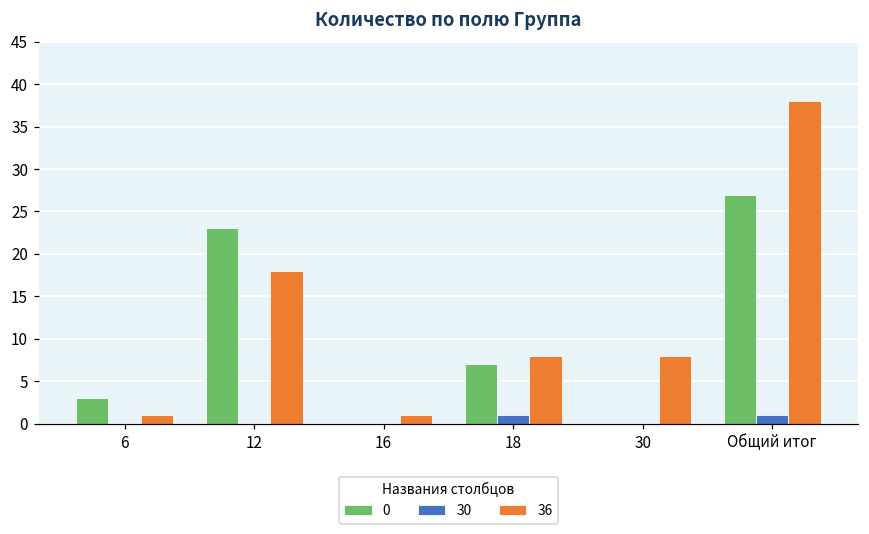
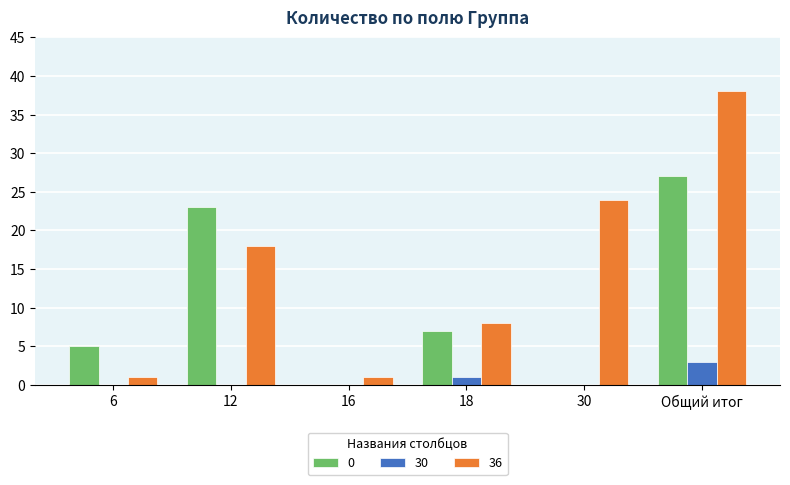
  {
    "0": {
-     "6": 3,
+     "6": 5,
      "12": 23,
      "16": 0,
      "18": 7,
      "30": 0,
      "Общий итог": 27
    },
    "30": {
      "6": 0,
      "12": 0,
      "16": 0,
      "18": 1,
      "30": 0,
-     "Общий итог": 1
+     "Общий итог": 3
    },
    "36": {
      "6": 1,
      "12": 18,
      "16": 1,
      "18": 8,
-     "30": 8,
+     "30": 24,
      "Общий итог": 38
    }
  }
